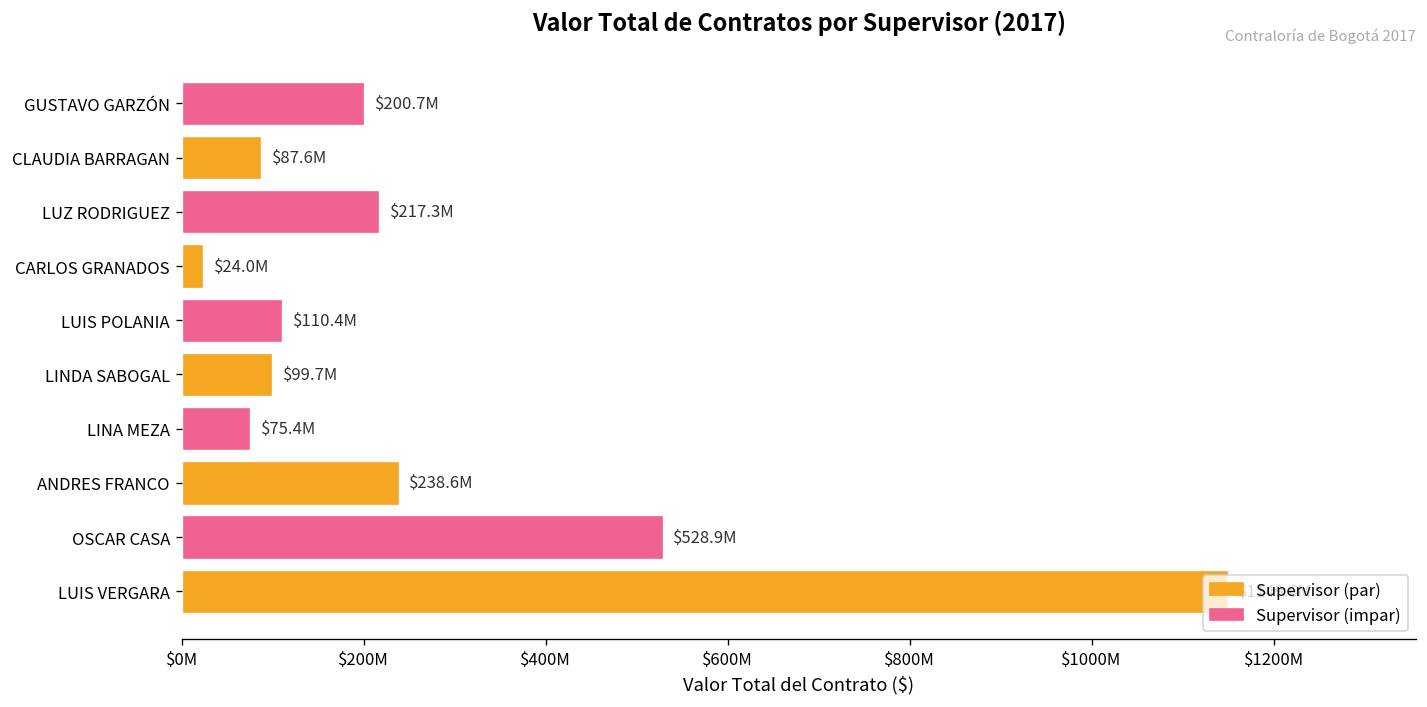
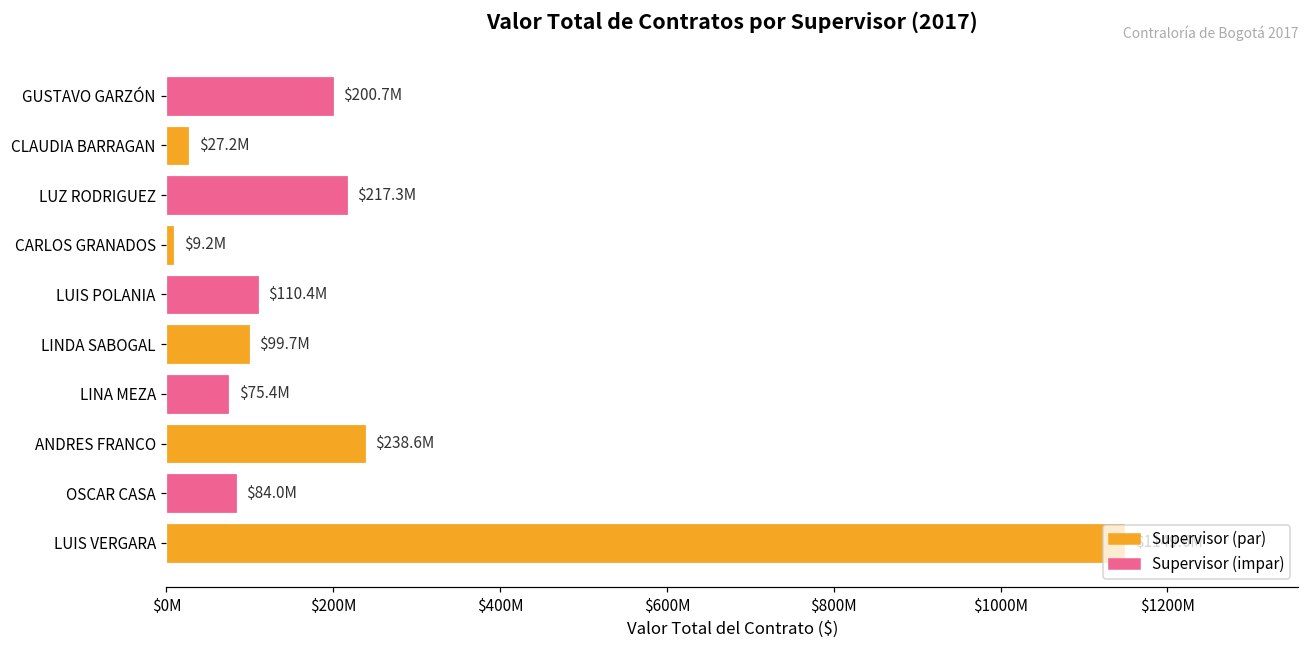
  {
    "GUSTAVO GARZÓN": "$200.7M",
-   "CLAUDIA BARRAGAN": "$87.6M",
+   "CLAUDIA BARRAGAN": "$27.2M",
    "LUZ RODRIGUEZ": "$217.3M",
-   "CARLOS GRANADOS": "$24.0M",
+   "CARLOS GRANADOS": "$9.2M",
    "LUIS POLANIA": "$110.4M",
    "LINDA SABOGAL": "$99.7M",
    "LINA MEZA": "$75.4M",
    "ANDRES FRANCO": "$238.6M",
-   "OSCAR CASA": "$528.9M"
+   "OSCAR CASA": "$84.0M"
  }
